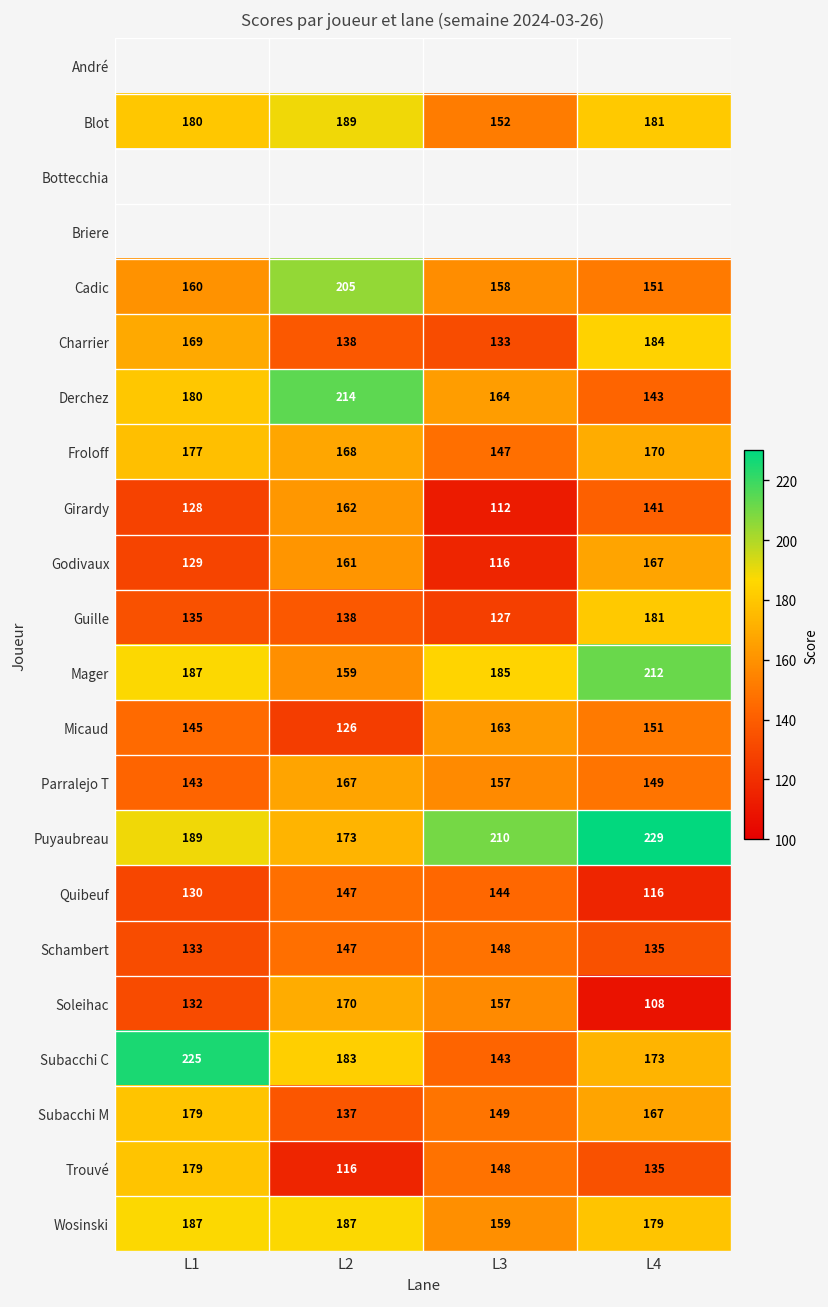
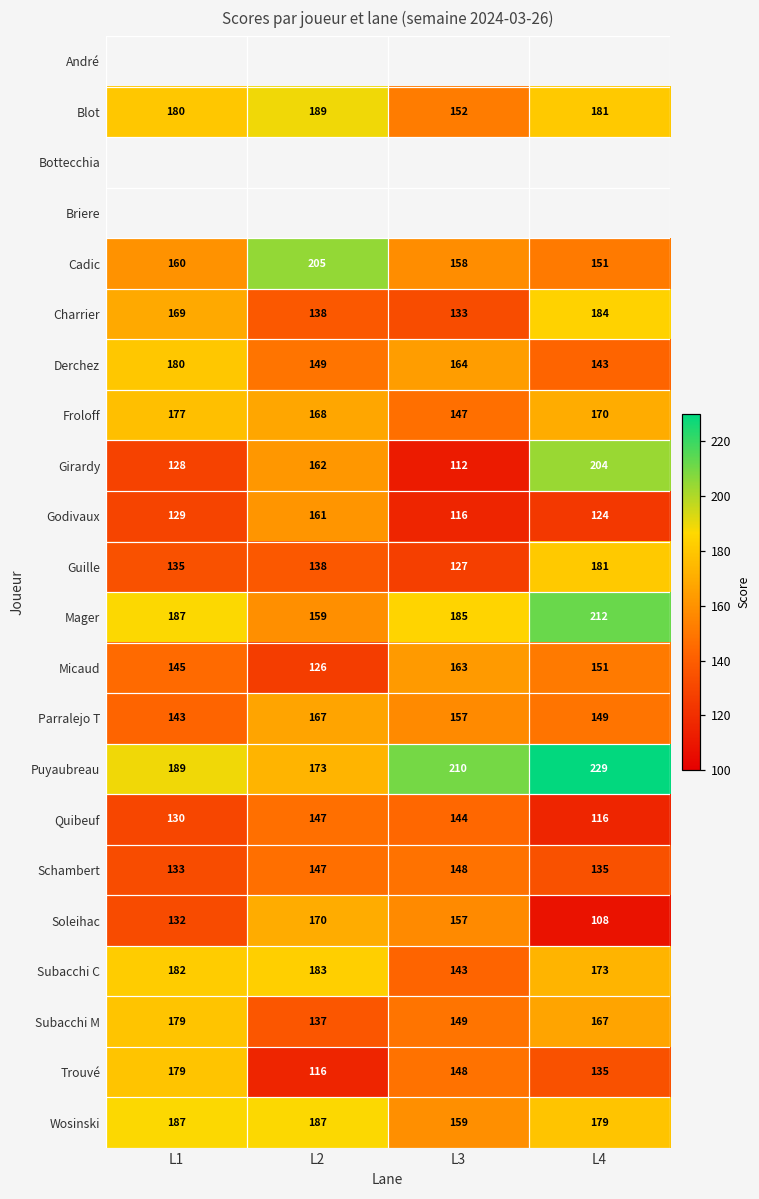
  {
    "Blot": {
      "L1": 180,
      "L2": 189,
      "L3": 152,
      "L4": 181
    },
    "Cadic": {
      "L1": 160,
      "L2": 205,
      "L3": 158,
      "L4": 151
    },
    "Charrier": {
      "L1": 169,
      "L2": 138,
      "L3": 133,
      "L4": 184
    },
    "Derchez": {
      "L1": 180,
-     "L2": 214,
+     "L2": 149,
      "L3": 164,
      "L4": 143
    },
    "Froloff": {
      "L1": 177,
      "L2": 168,
      "L3": 147,
      "L4": 170
    },
    "Girardy": {
      "L1": 128,
      "L2": 162,
      "L3": 112,
-     "L4": 141
+     "L4": 204
    },
    "Godivaux": {
      "L1": 129,
      "L2": 161,
      "L3": 116,
-     "L4": 167
+     "L4": 124
    },
    "Guille": {
      "L1": 135,
      "L2": 138,
      "L3": 127,
      "L4": 181
    },
    "Mager": {
      "L1": 187,
      "L2": 159,
      "L3": 185,
      "L4": 212
    },
    "Micaud": {
      "L1": 145,
      "L2": 126,
      "L3": 163,
      "L4": 151
    },
    "Parralejo T": {
      "L1": 143,
      "L2": 167,
      "L3": 157,
      "L4": 149
    },
    "Puyaubreau": {
      "L1": 189,
      "L2": 173,
      "L3": 210,
      "L4": 229
    },
    "Quibeuf": {
      "L1": 130,
      "L2": 147,
      "L3": 144,
      "L4": 116
    },
    "Schambert": {
      "L1": 133,
      "L2": 147,
      "L3": 148,
      "L4": 135
    },
    "Soleihac": {
      "L1": 132,
      "L2": 170,
      "L3": 157,
      "L4": 108
    },
    "Subacchi C": {
-     "L1": 225,
+     "L1": 182,
      "L2": 183,
      "L3": 143,
      "L4": 173
    },
    "Subacchi M": {
      "L1": 179,
      "L2": 137,
      "L3": 149,
      "L4": 167
    },
    "Trouvé": {
      "L1": 179,
      "L2": 116,
      "L3": 148,
      "L4": 135
    },
    "Wosinski": {
      "L1": 187,
      "L2": 187,
      "L3": 159,
      "L4": 179
    }
  }
